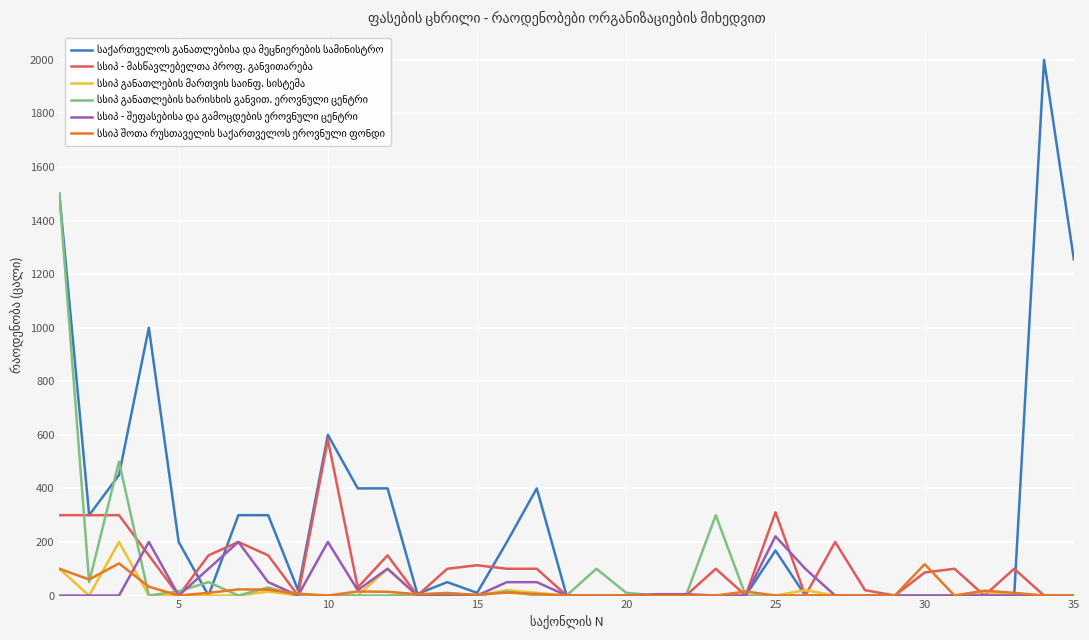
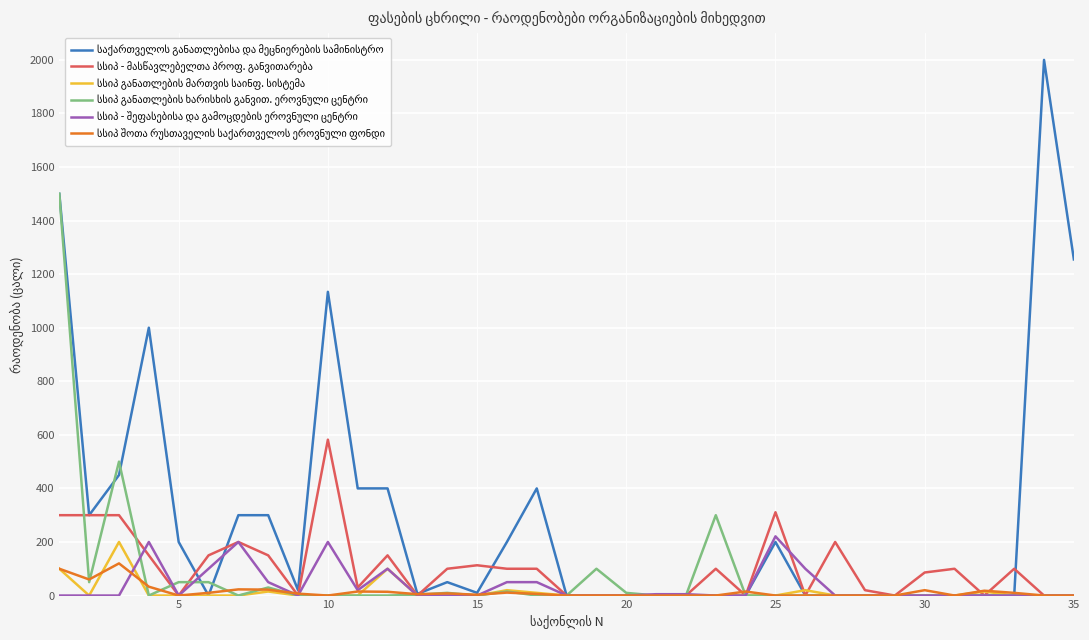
  {
    "საქართველოს განათლებისა და მეცნიერების სამინისტრო": {
      "5": 200,
-     "10": 600,
-     "25": 170,
+     "10": 1130,
+     "25": 200,
      "35": 1260
    },
    "სსიპ - მასწავლებელთა პროფ. განვითარება": {
      "10": 580,
      "15": 110,
      "25": 310,
      "30": 90
    },
    "სსიპ განათლების ხარისხის განვით. ეროვნული ცენტრი": {
-     "5": 20,
+     "5": 50,
      "20": 10
    },
    "სსიპ - შეფასებისა და გამოცდების ეროვნული ცენტრი": {
      "10": 200,
      "25": 220
    },
    "სსიპ შოთა რუსთაველის საქართველოს ეროვნული ფონდი": {
-     "30": 120
+     "30": 20
    }
  }
